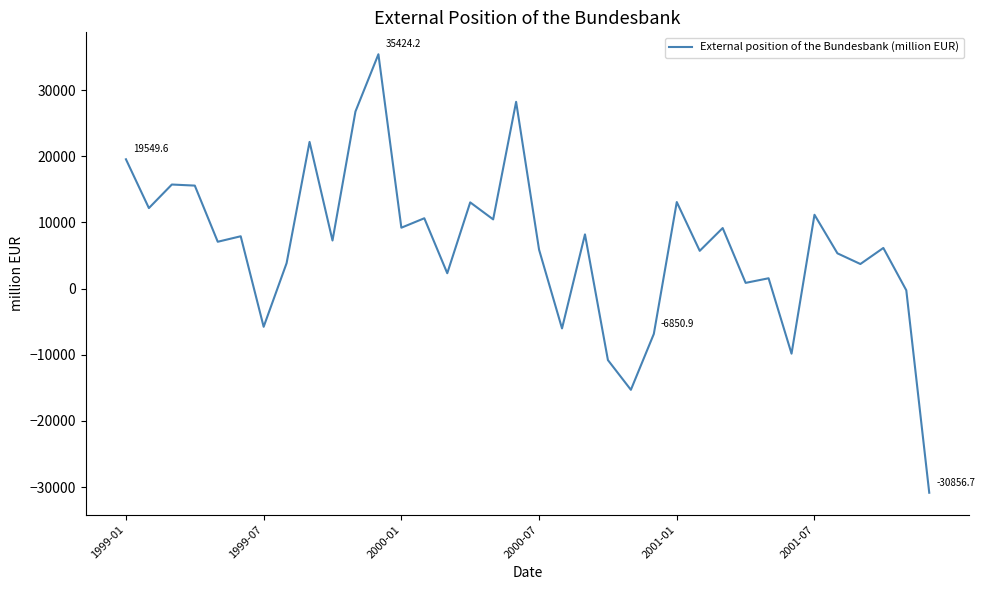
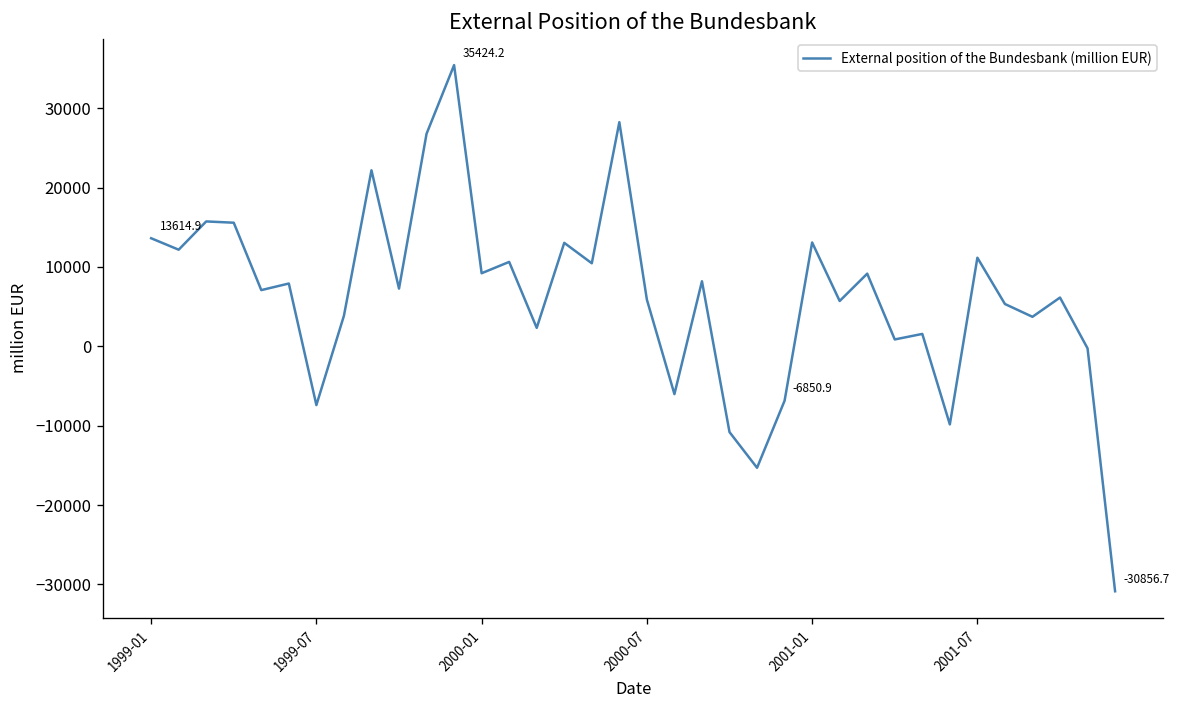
  {
-   "1999-01": 19549.6,
-   "1999-07": -6000
+   "1999-01": 13614.9,
+   "1999-07": -7000
  }
